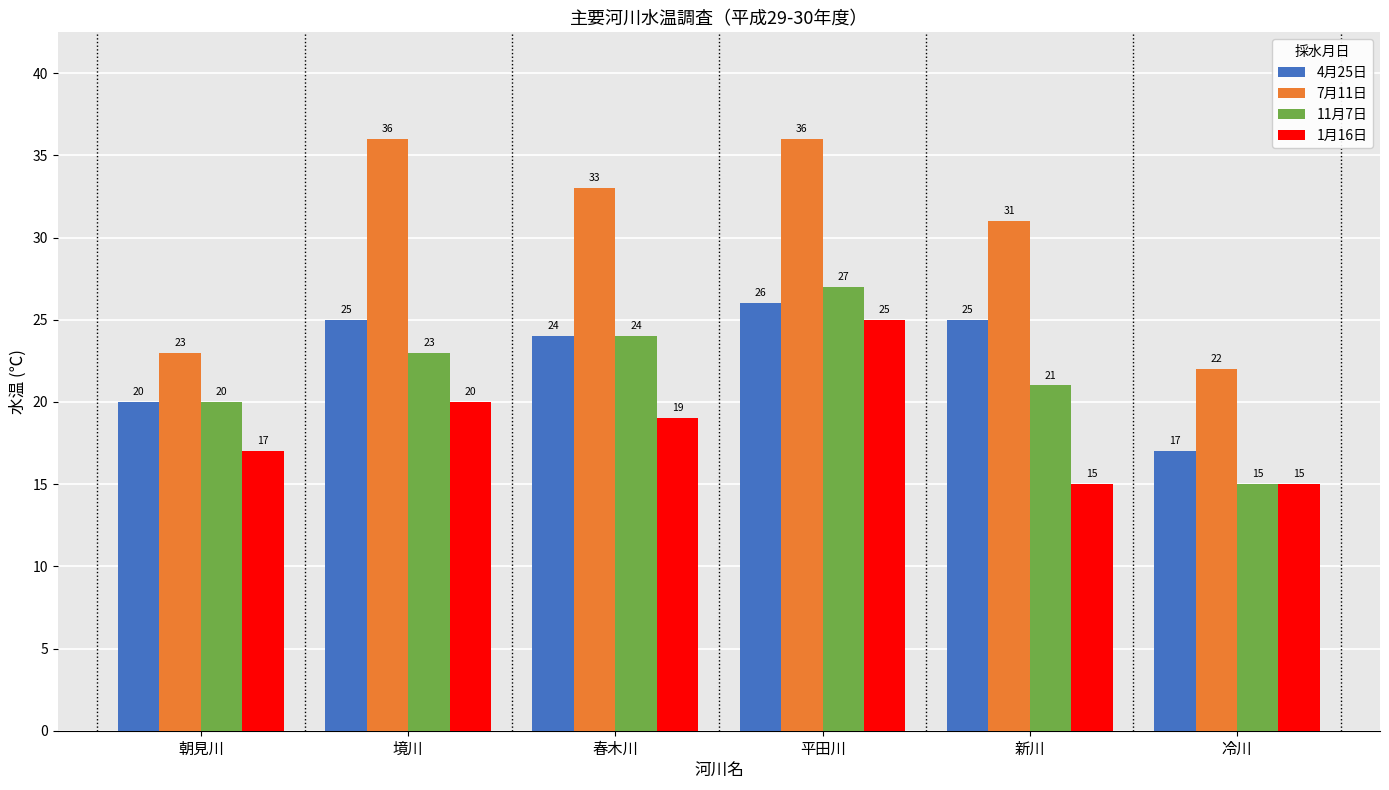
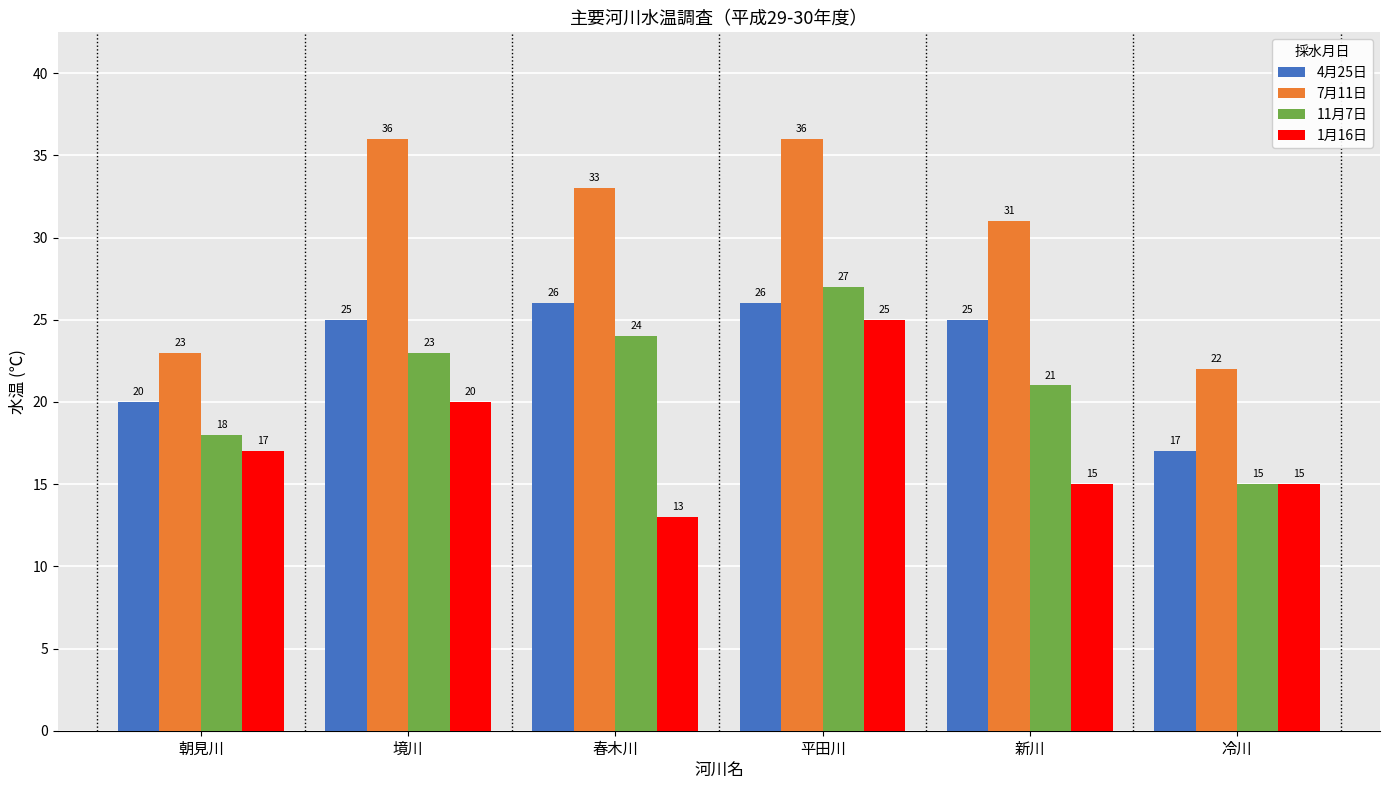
  {
    "4月25日": {
      "朝見川": 20,
      "境川": 25,
-     "春木川": 24,
+     "春木川": 26,
      "平田川": 26,
      "新川": 25,
      "冷川": 17
    },
    "7月11日": {
      "朝見川": 23,
      "境川": 36,
      "春木川": 33,
      "平田川": 36,
      "新川": 31,
      "冷川": 22
    },
    "11月7日": {
-     "朝見川": 20,
+     "朝見川": 18,
      "境川": 23,
      "春木川": 24,
      "平田川": 27,
      "新川": 21,
      "冷川": 15
    },
    "1月16日": {
      "朝見川": 17,
      "境川": 20,
-     "春木川": 19,
+     "春木川": 13,
      "平田川": 25,
      "新川": 15,
      "冷川": 15
    }
  }
